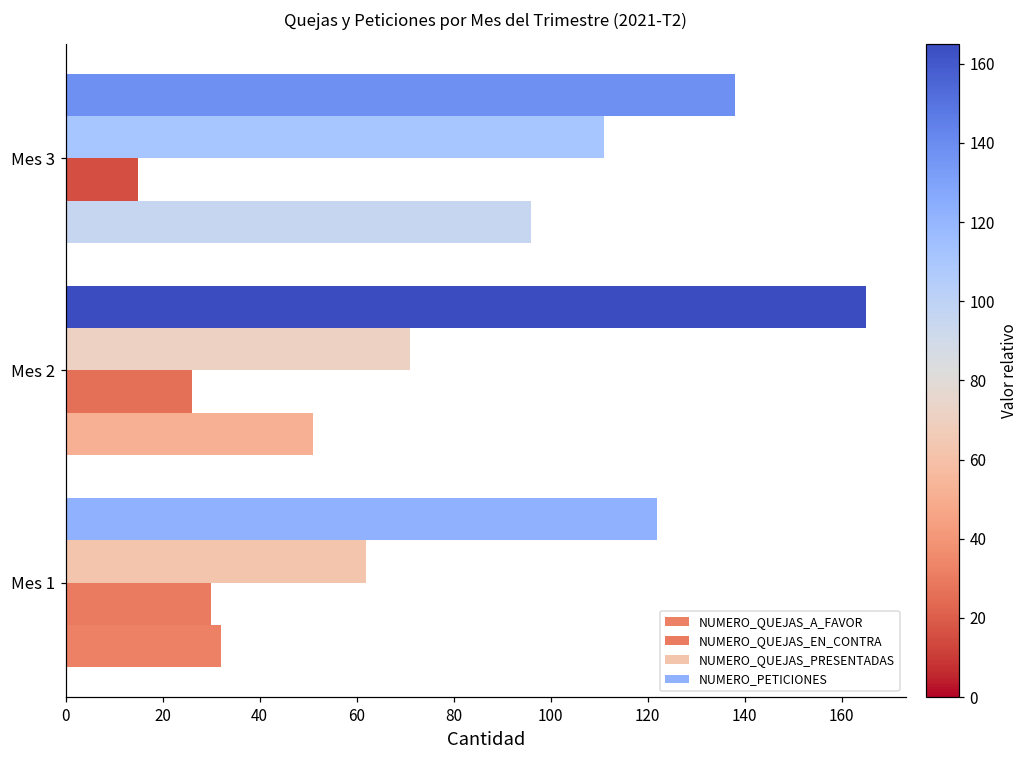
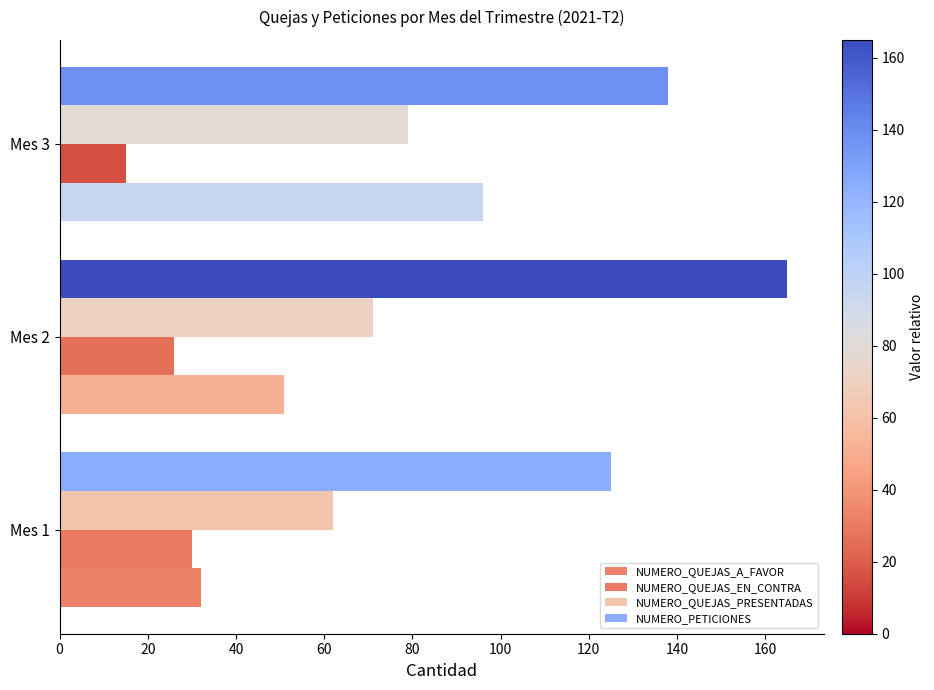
  {
    "NUMERO_QUEJAS_PRESENTADAS": {
-     "Mes 3": 111,
+     "Mes 3": 79,
      "Mes 2": 71,
      "Mes 1": 62
    },
    "NUMERO_PETICIONES": {
      "Mes 3": 138,
      "Mes 2": 165,
-     "Mes 1": 122
+     "Mes 1": 125
    }
  }
